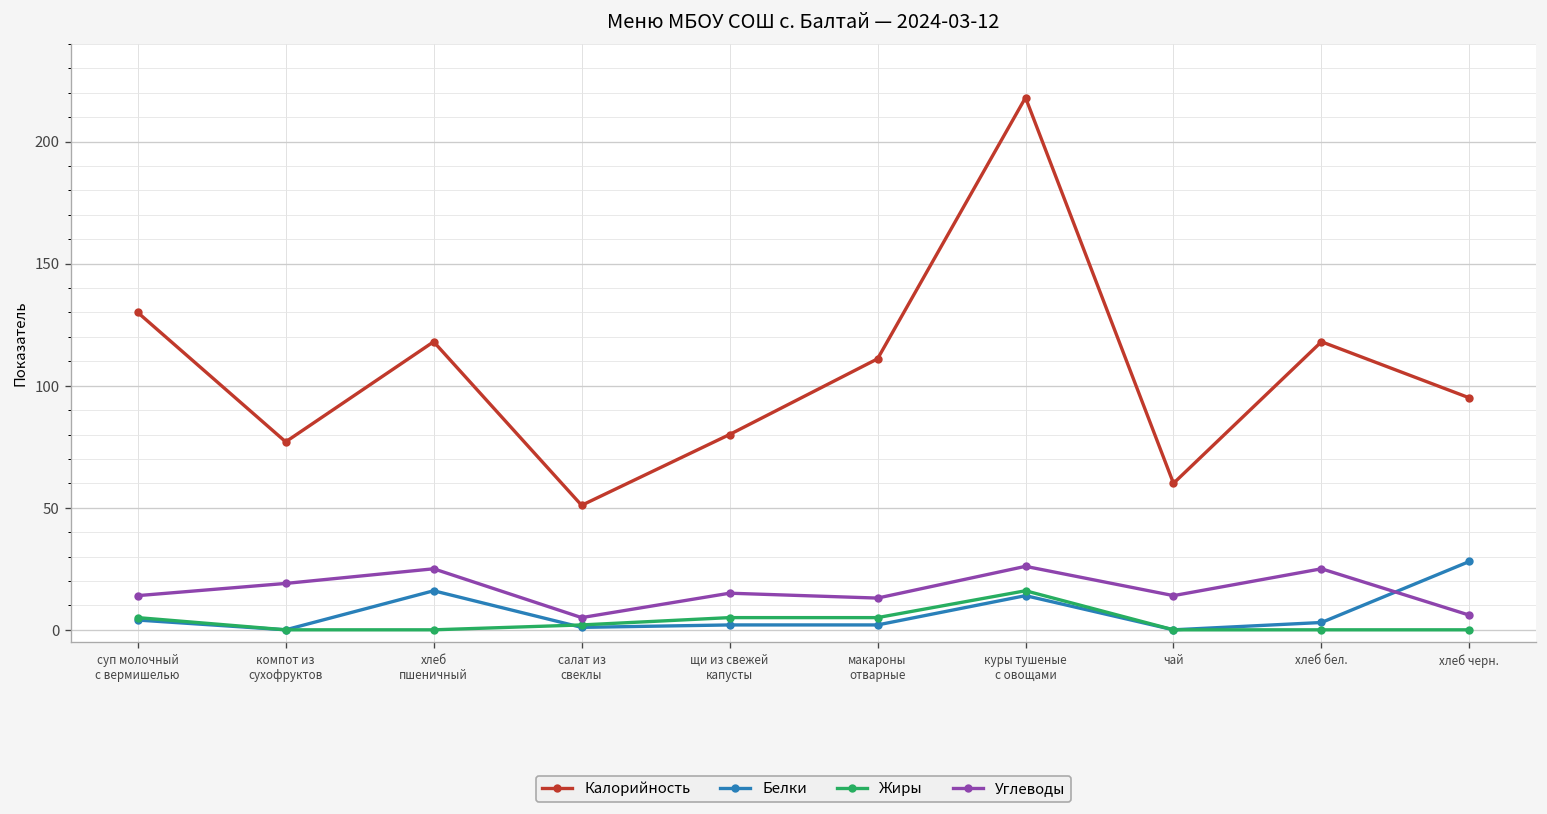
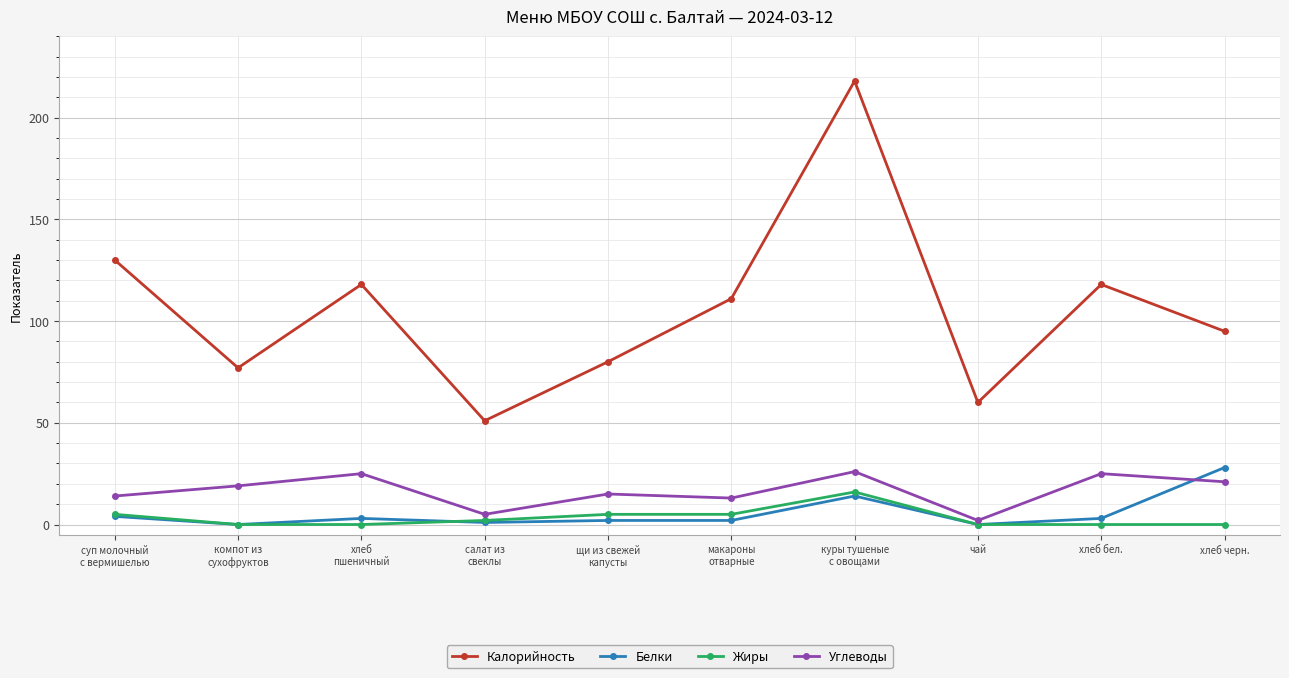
  {
    "Калорийность": {
      "суп молочный с вермишелью": 130,
      "компот из сухофруктов": 77,
      "хлеб пшеничный": 118,
      "салат из свеклы": 51,
      "щи из свежей капусты": 80,
      "макароны отварные": 111,
      "куры тушеные с овощами": 218,
      "чай": 60,
      "хлеб бел.": 118,
      "хлеб черн.": 95
    },
    "Белки": {
-     "хлеб пшеничный": 16,
+     "хлеб пшеничный": 3,
      "щи из свежей капусты": 2,
      "макароны отварные": 2,
      "куры тушеные с овощами": 14,
      "хлеб бел.": 3,
      "хлеб черн.": 28
    },
    "Жиры": {
      "хлеб пшеничный": 0,
      "щи из свежей капусты": 5,
      "макароны отварные": 5,
      "куры тушеные с овощами": 16,
      "хлеб бел.": 0,
      "хлеб черн.": 0
    },
    "Углеводы": {
      "суп молочный с вермишелью": 14,
      "компот из сухофруктов": 19,
      "хлеб пшеничный": 25,
      "салат из свеклы": 5,
      "щи из свежей капусты": 15,
      "макароны отварные": 13,
      "куры тушеные с овощами": 26,
-     "чай": 14,
+     "чай": 2,
      "хлеб бел.": 25,
-     "хлеб черн.": 6
+     "хлеб черн.": 21
    }
  }
